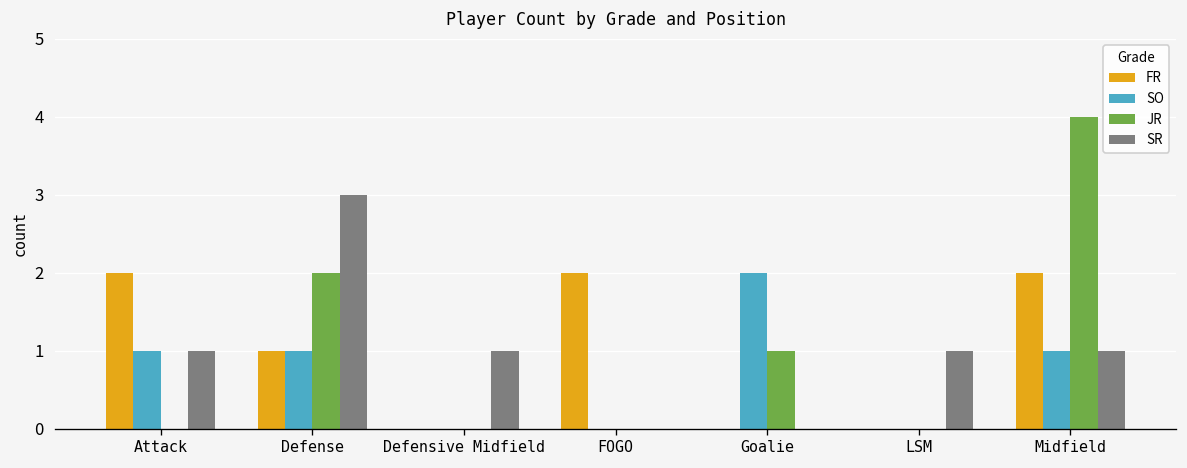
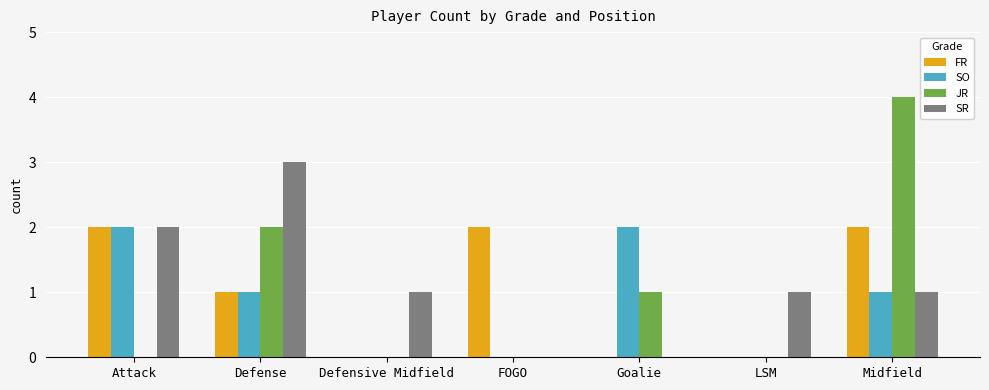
  {
    "FR": {
      "Attack": 2,
      "Defense": 1,
      "Defensive Midfield": 0,
      "FOGO": 2,
      "Goalie": 0,
      "LSM": 0,
      "Midfield": 2
    },
    "SO": {
-     "Attack": 1,
+     "Attack": 2,
      "Defense": 1,
      "Defensive Midfield": 0,
      "FOGO": 0,
      "Goalie": 2,
      "LSM": 0,
      "Midfield": 1
    },
    "JR": {
      "Attack": 0,
      "Defense": 2,
      "Defensive Midfield": 0,
      "FOGO": 0,
      "Goalie": 1,
      "LSM": 0,
      "Midfield": 4
    },
    "SR": {
-     "Attack": 1,
+     "Attack": 2,
      "Defense": 3,
      "Defensive Midfield": 1,
      "FOGO": 0,
      "Goalie": 0,
      "LSM": 1,
      "Midfield": 1
    }
  }
